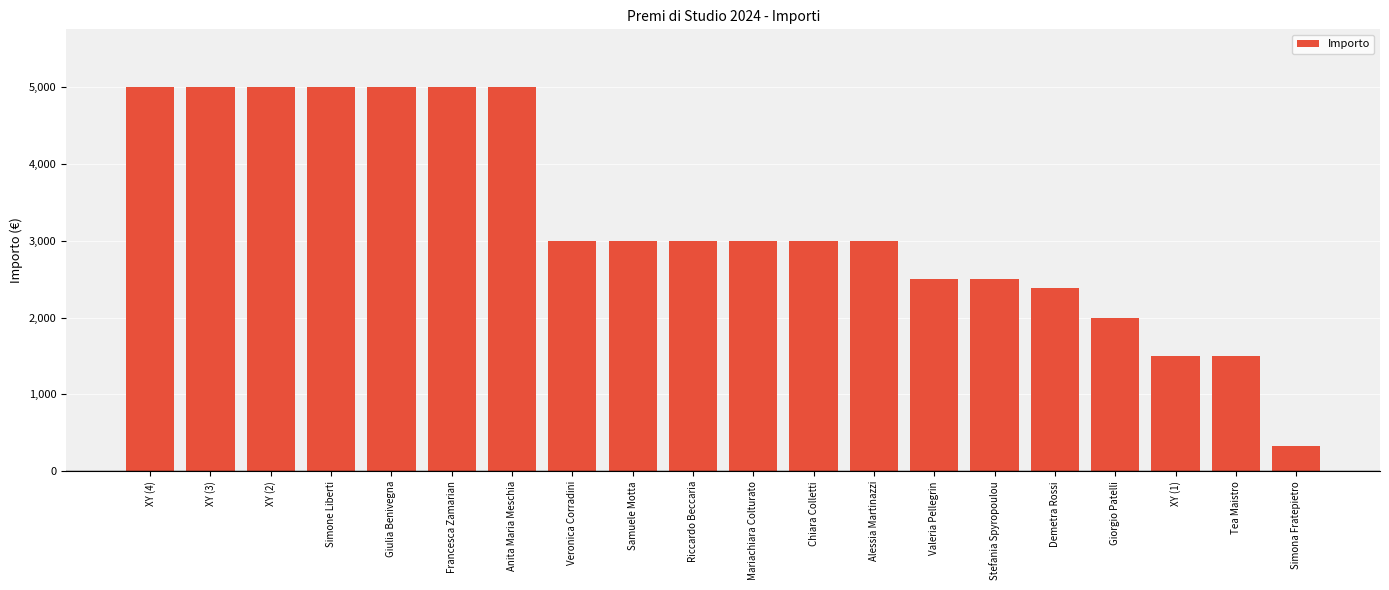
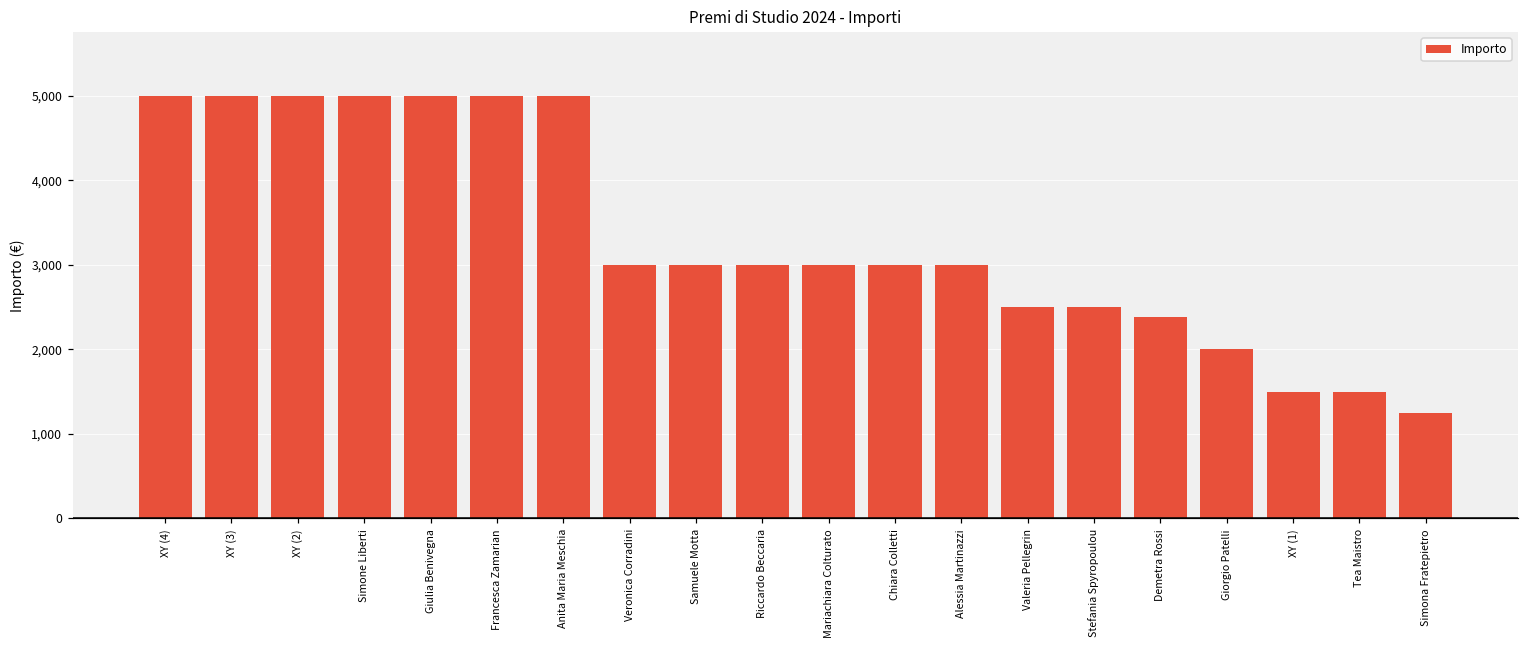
  {
    "XY (4)": "5,000",
    "XY (3)": "5,000",
    "XY (2)": "5,000",
    "Simone Liberti": "5,000",
    "Giulia Benivegna": "5,000",
    "Francesca Zamarian": "5,000",
    "Anita Maria Meschia": "5,000",
    "Veronica Corradini": "3,000",
    "Samuele Motta": "3,000",
    "Riccardo Beccaria": "3,000",
    "Mariachiara Colturato": "3,000",
    "Chiara Colletti": "3,000",
    "Alessia Martinazzi": "3,000",
    "Valeria Pellegrin": "2,500",
    "Stefania Spyropoulou": "2,500",
    "Demetra Rossi": "2,400",
    "Giorgio Patelli": "2,000",
    "XY (1)": "1,500",
    "Tea Maistro": "1,500",
-   "Simona Fratepietro": "300"
+   "Simona Fratepietro": "1,300"
  }
